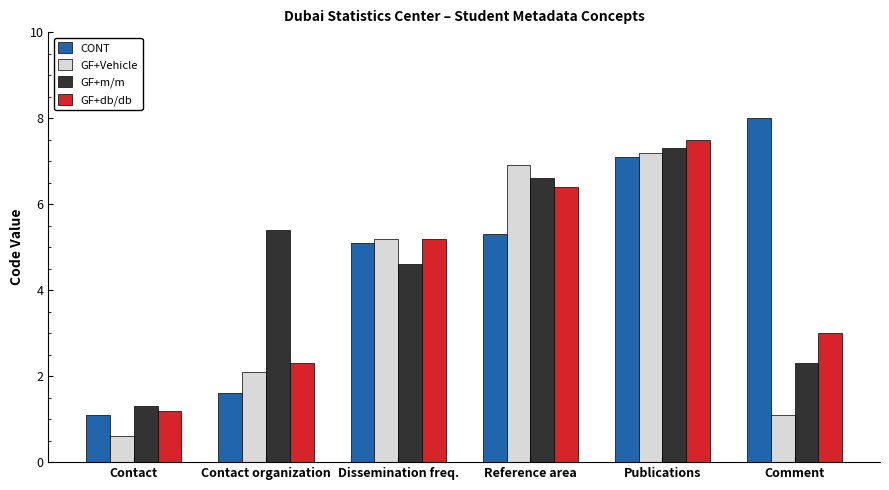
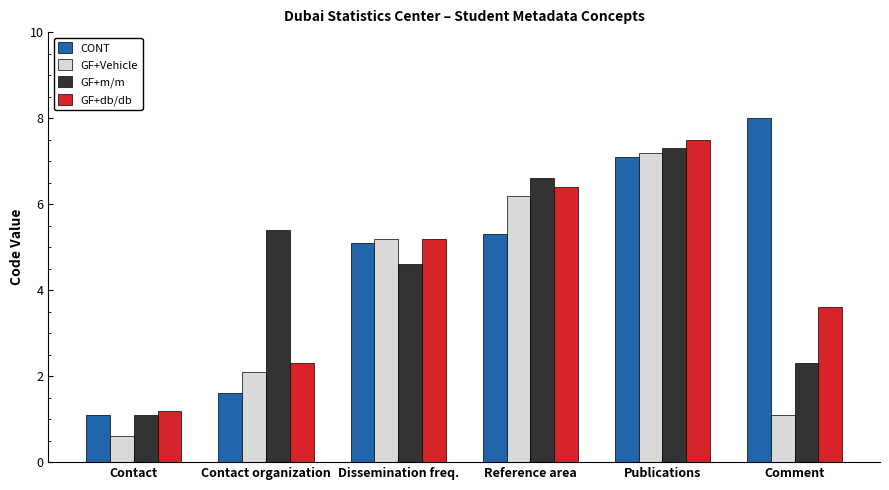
  {
    "CONT": {
      "Contact": 1.1,
      "Contact organization": 1.6,
      "Dissemination freq.": 5.1,
      "Reference area": 5.3,
      "Publications": 7.1,
      "Comment": 8.0
    },
    "GF+Vehicle": {
      "Contact": 0.6,
      "Contact organization": 2.1,
      "Dissemination freq.": 5.2,
-     "Reference area": 6.9,
+     "Reference area": 6.2,
      "Publications": 7.2,
      "Comment": 1.1
    },
    "GF+m/m": {
-     "Contact": 1.3,
+     "Contact": 1.1,
      "Contact organization": 5.4,
      "Dissemination freq.": 4.6,
      "Reference area": 6.6,
      "Publications": 7.3,
      "Comment": 2.3
    },
    "GF+db/db": {
      "Contact": 1.2,
      "Contact organization": 2.3,
      "Dissemination freq.": 5.2,
      "Reference area": 6.4,
      "Publications": 7.5,
-     "Comment": 3.0
+     "Comment": 3.6
    }
  }
